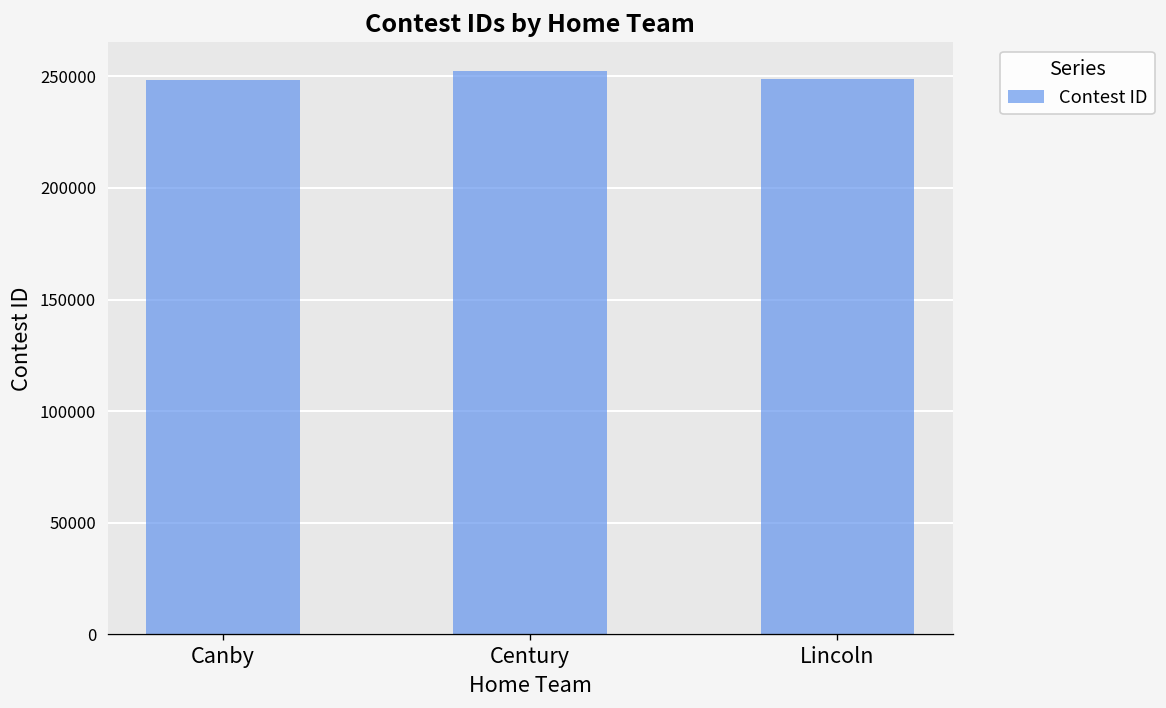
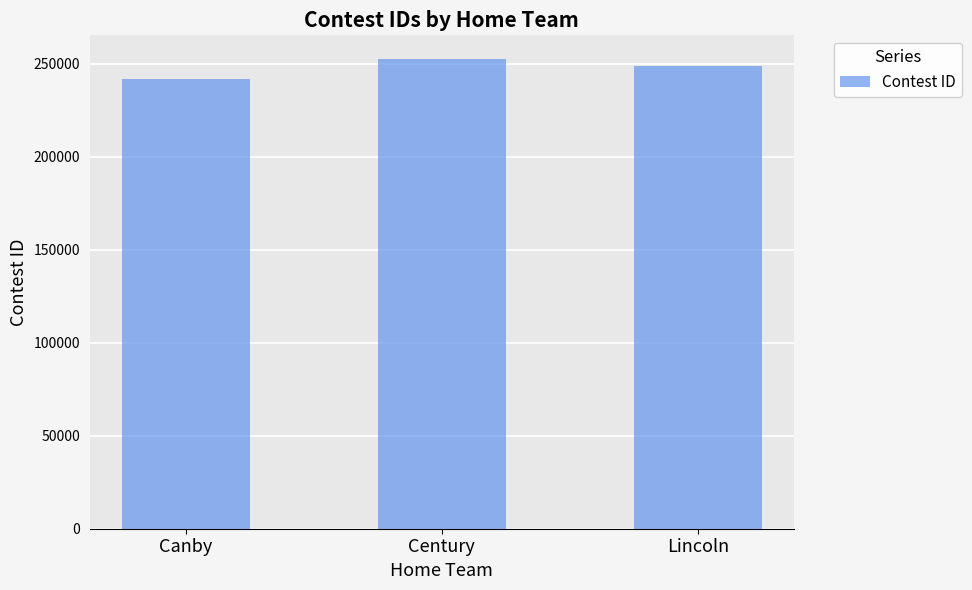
  {
-   "Canby": 248000,
+   "Canby": 241000,
    "Century": 253000,
    "Lincoln": 249000
  }
